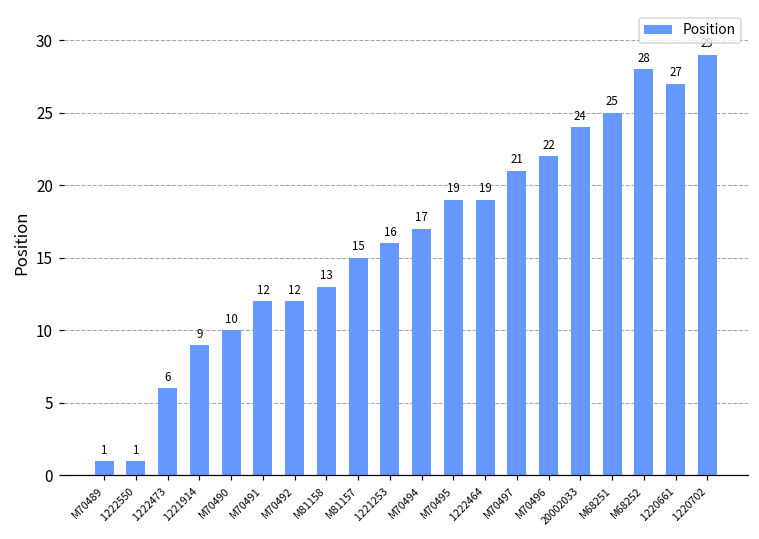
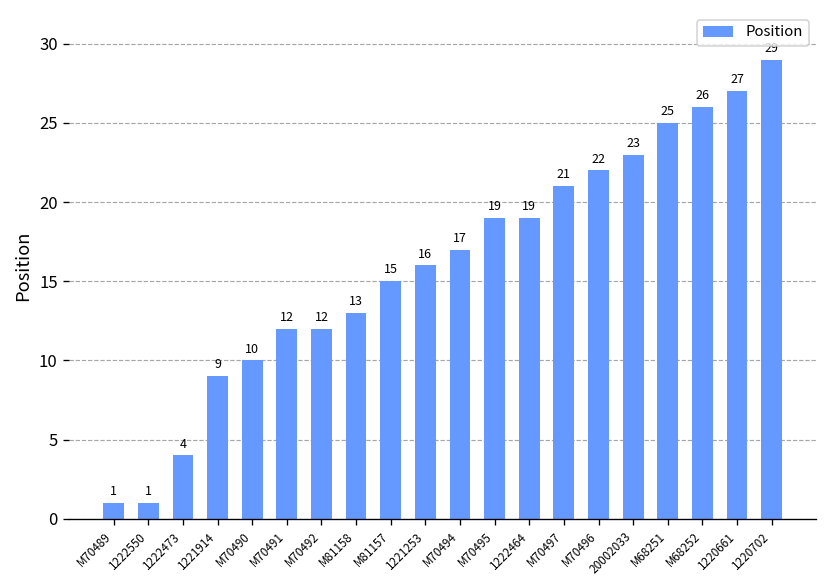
  {
    "M70489": 1,
    "1222550": 1,
-   "1222473": 6,
+   "1222473": 4,
    "1221914": 9,
    "M70490": 10,
    "M70491": 12,
    "M70492": 12,
    "M81158": 13,
    "M81157": 15,
    "1221253": 16,
    "M70494": 17,
    "M70495": 19,
    "1222464": 19,
    "M70497": 21,
    "M70496": 22,
-   "20002033": 24,
+   "20002033": 23,
    "M68251": 25,
-   "M68252": 28,
+   "M68252": 26,
    "1220661": 27
  }
